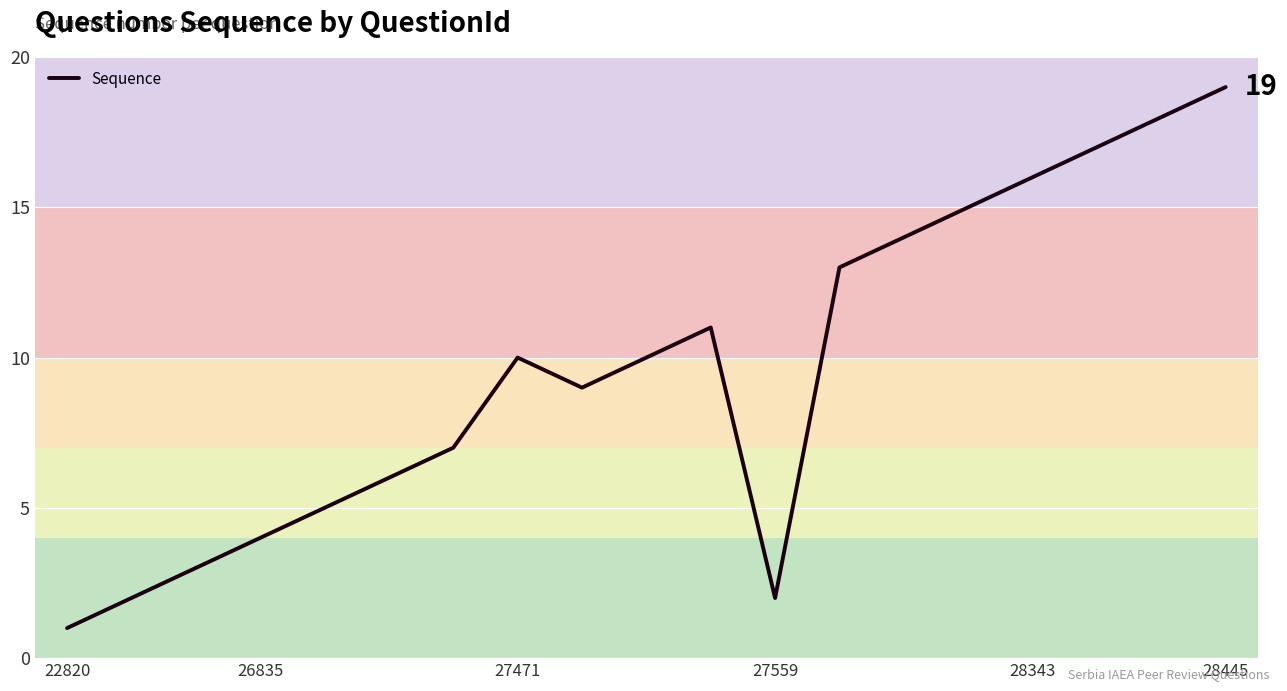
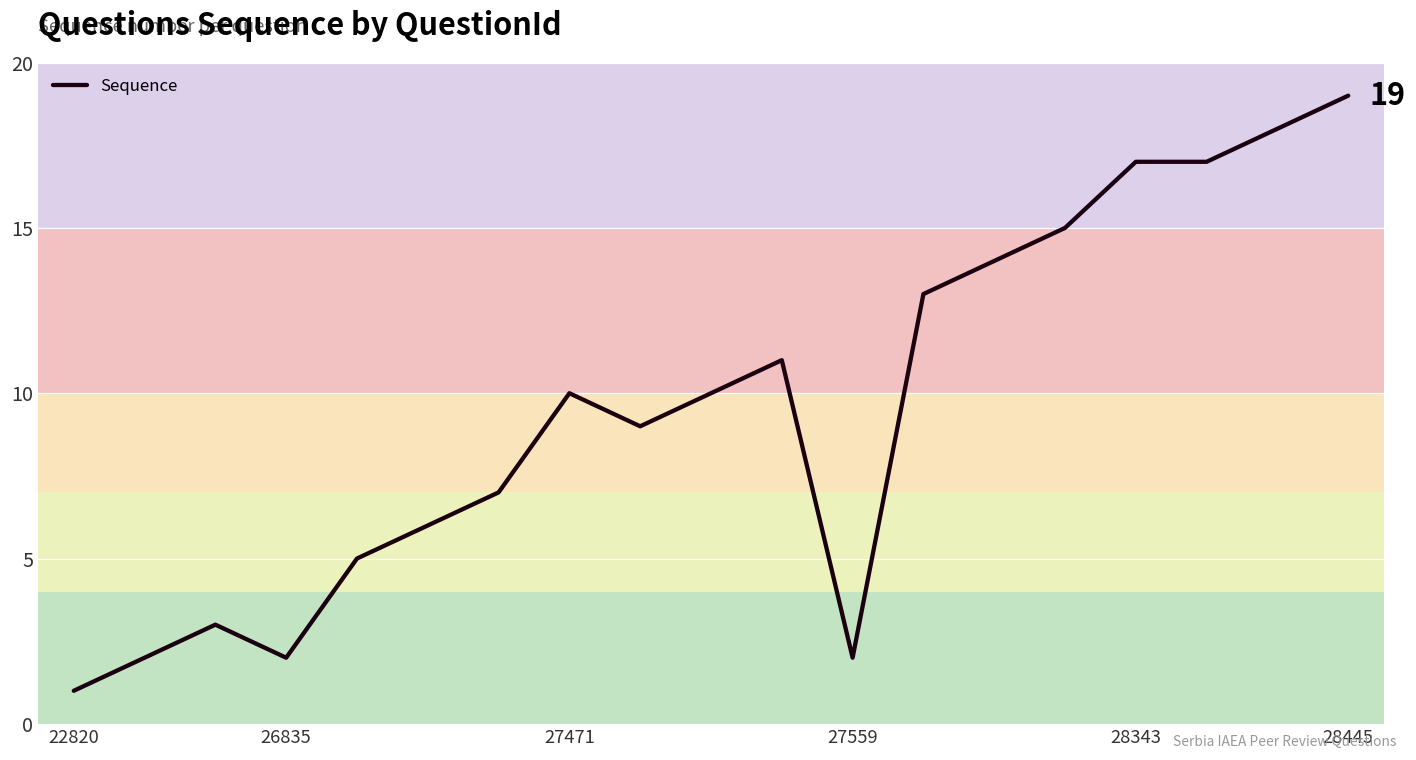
  {
    "22820": 1,
-   "26835": 4,
+   "26835": 2,
    "27471": 10,
    "27559": 2,
-   "28343": 16
+   "28343": 17
  }
